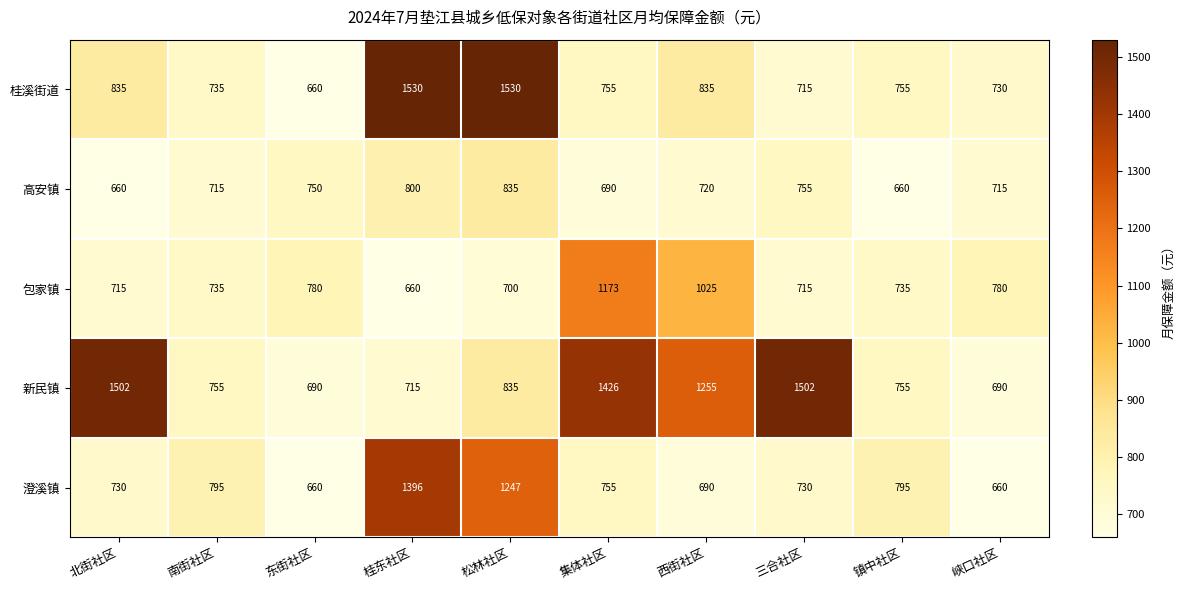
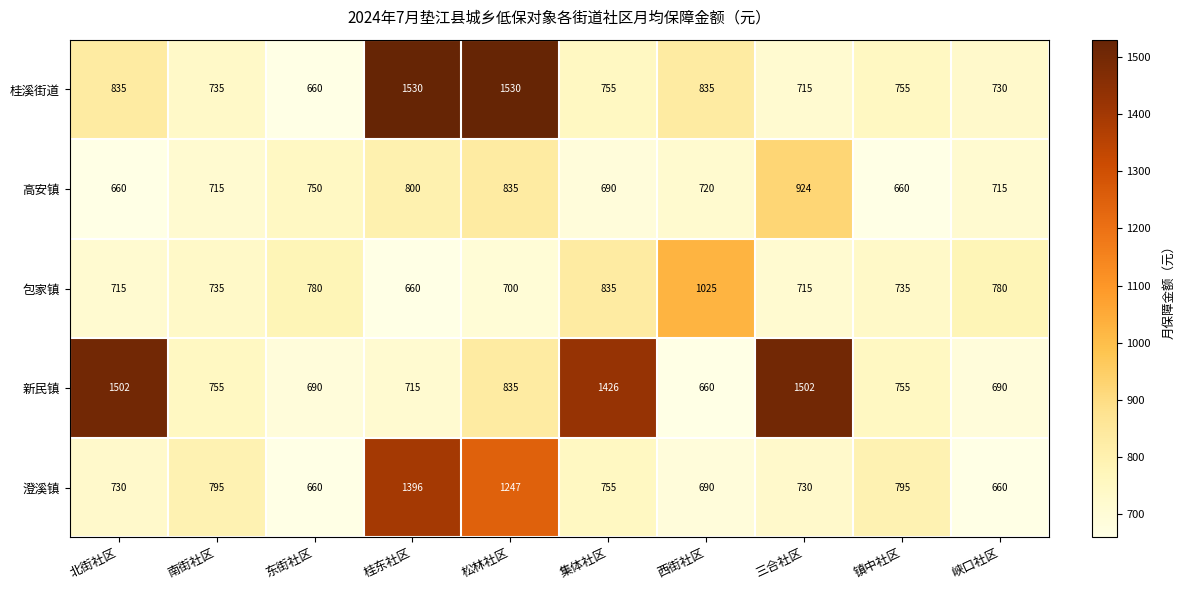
  {
    "桂溪街道": {
      "北街社区": 835,
      "南街社区": 735,
      "东街社区": 660,
      "桂东社区": 1530,
      "松林社区": 1530,
      "集体社区": 755,
      "西街社区": 835,
      "三合社区": 715,
      "镇中社区": 755,
      "峡口社区": 730
    },
    "高安镇": {
      "北街社区": 660,
      "南街社区": 715,
      "东街社区": 750,
      "桂东社区": 800,
      "松林社区": 835,
      "集体社区": 690,
      "西街社区": 720,
-     "三合社区": 755,
+     "三合社区": 924,
      "镇中社区": 660,
      "峡口社区": 715
    },
    "包家镇": {
      "北街社区": 715,
      "南街社区": 735,
      "东街社区": 780,
      "桂东社区": 660,
      "松林社区": 700,
-     "集体社区": 1173,
+     "集体社区": 835,
      "西街社区": 1025,
      "三合社区": 715,
      "镇中社区": 735,
      "峡口社区": 780
    },
    "新民镇": {
      "北街社区": 1502,
      "南街社区": 755,
      "东街社区": 690,
      "桂东社区": 715,
      "松林社区": 835,
      "集体社区": 1426,
-     "西街社区": 1255,
+     "西街社区": 660,
      "三合社区": 1502,
      "镇中社区": 755,
      "峡口社区": 690
    },
    "澄溪镇": {
      "北街社区": 730,
      "南街社区": 795,
      "东街社区": 660,
      "桂东社区": 1396,
      "松林社区": 1247,
      "集体社区": 755,
      "西街社区": 690,
      "三合社区": 730,
      "镇中社区": 795,
      "峡口社区": 660
    }
  }
